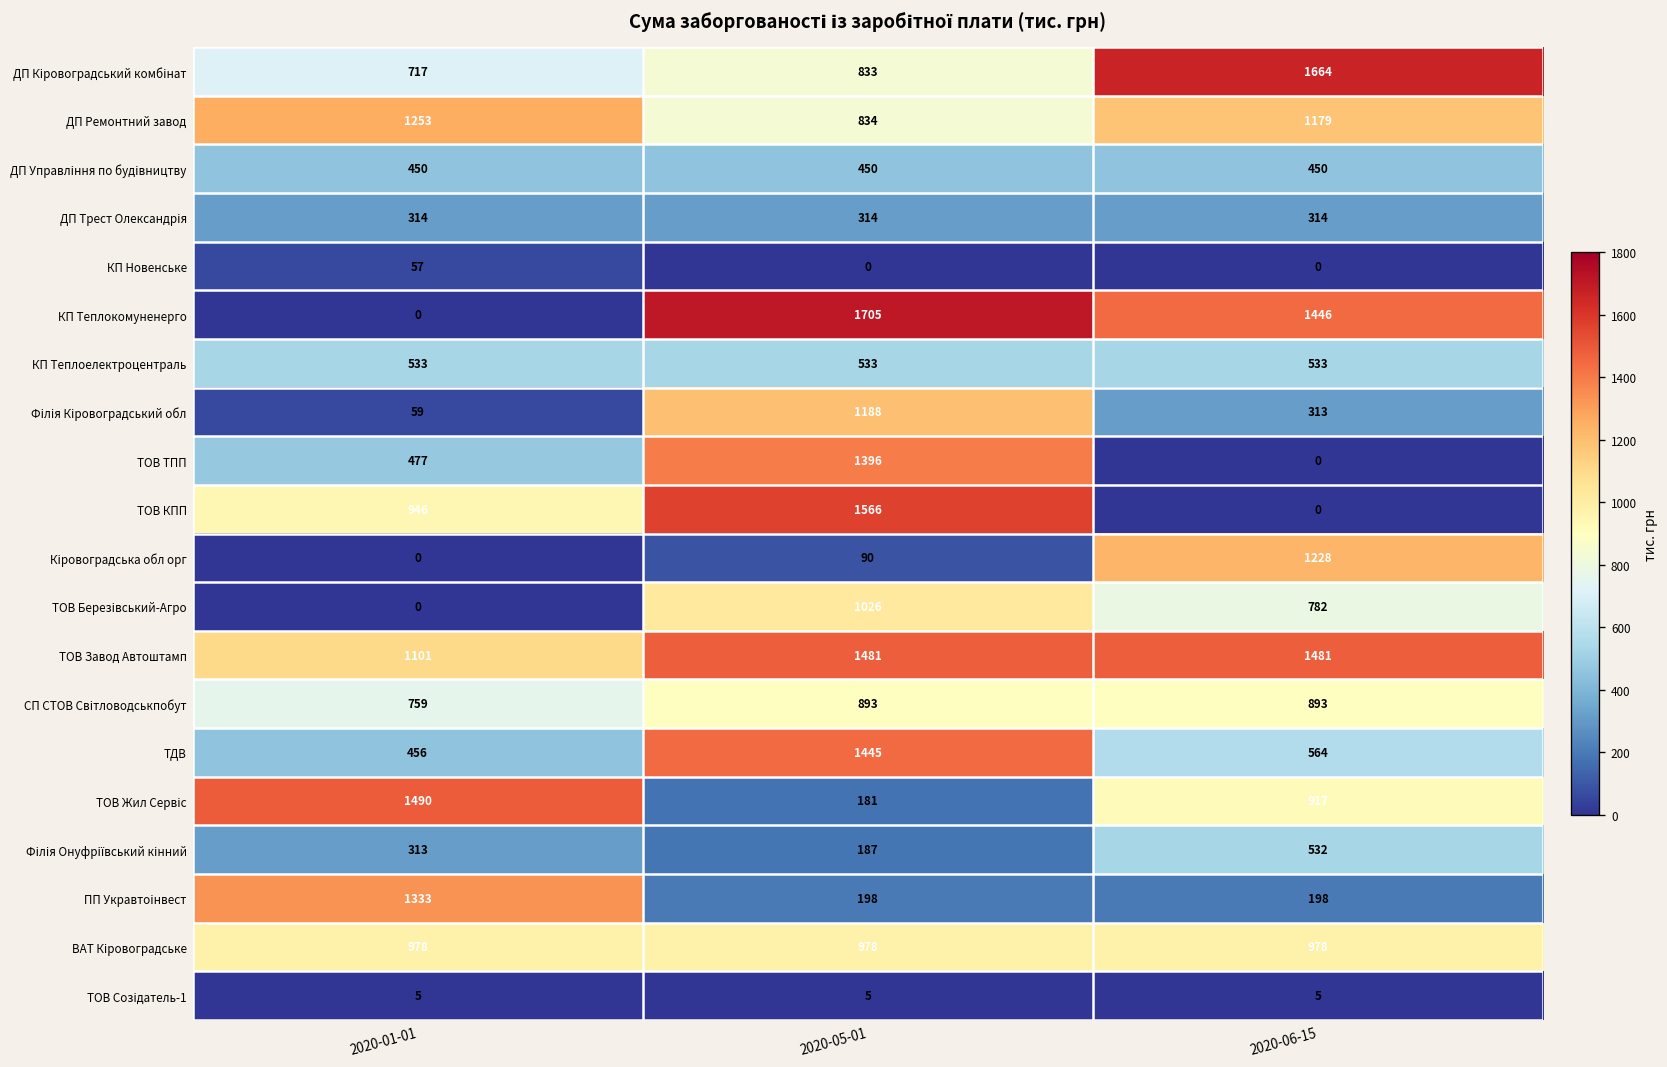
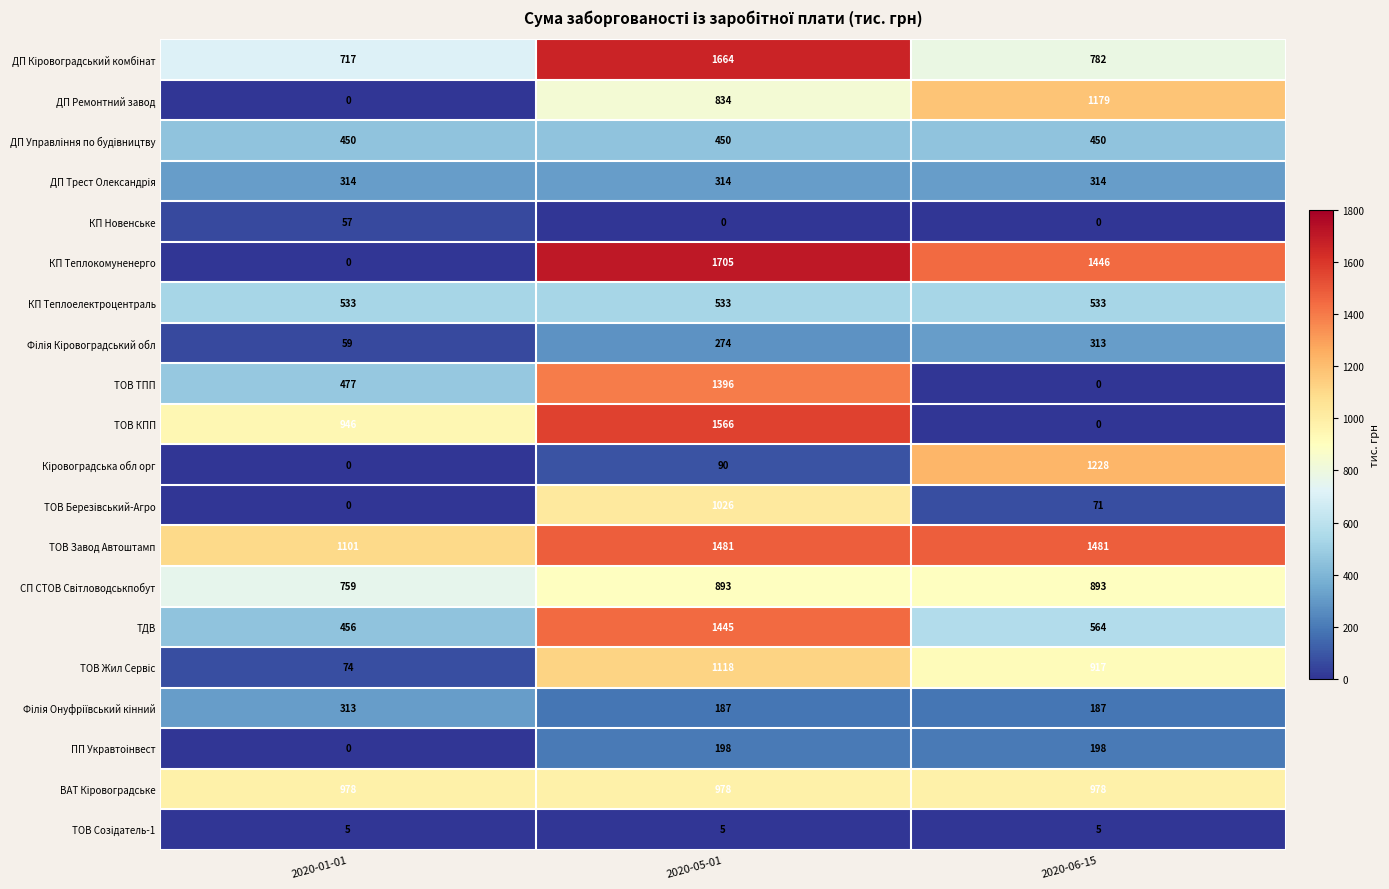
  {
    "ДП Кіровоградський комбінат": {
      "2020-01-01": 717,
-     "2020-05-01": 833,
-     "2020-06-15": 1664
+     "2020-05-01": 1664,
+     "2020-06-15": 782
    },
    "ДП Ремонтний завод": {
-     "2020-01-01": 1253,
+     "2020-01-01": 0,
      "2020-05-01": 834,
      "2020-06-15": 1179
    },
    "ДП Управління по будівництву": {
      "2020-01-01": 450,
      "2020-05-01": 450,
      "2020-06-15": 450
    },
    "ДП Трест Олександрія": {
      "2020-01-01": 314,
      "2020-05-01": 314,
      "2020-06-15": 314
    },
    "КП Новенське": {
      "2020-01-01": 57,
      "2020-05-01": 0,
      "2020-06-15": 0
    },
    "КП Теплокомуненерго": {
      "2020-01-01": 0,
      "2020-05-01": 1705,
      "2020-06-15": 1446
    },
    "КП Теплоелектроцентраль": {
      "2020-01-01": 533,
      "2020-05-01": 533,
      "2020-06-15": 533
    },
    "Філія Кіровоградський обл": {
      "2020-01-01": 59,
-     "2020-05-01": 1188,
+     "2020-05-01": 274,
      "2020-06-15": 313
    },
    "ТОВ ТПП": {
      "2020-01-01": 477,
      "2020-05-01": 1396,
      "2020-06-15": 0
    },
    "ТОВ КПП": {
      "2020-01-01": 946,
      "2020-05-01": 1566,
      "2020-06-15": 0
    },
    "Кіровоградська обл орг": {
      "2020-01-01": 0,
      "2020-05-01": 90,
      "2020-06-15": 1228
    },
    "ТОВ Березівський-Агро": {
      "2020-01-01": 0,
      "2020-05-01": 1026,
-     "2020-06-15": 782
+     "2020-06-15": 71
    },
    "ТОВ Завод Автоштамп": {
      "2020-01-01": 1101,
      "2020-05-01": 1481,
      "2020-06-15": 1481
    },
    "СП СТОВ Світловодськпобут": {
      "2020-01-01": 759,
      "2020-05-01": 893,
      "2020-06-15": 893
    },
    "ТДВ": {
      "2020-01-01": 456,
      "2020-05-01": 1445,
      "2020-06-15": 564
    },
    "ТОВ Жил Сервіс": {
-     "2020-01-01": 1490,
-     "2020-05-01": 181,
+     "2020-01-01": 74,
+     "2020-05-01": 1118,
      "2020-06-15": 917
    },
    "Філія Онуфріївський кінний": {
      "2020-01-01": 313,
      "2020-05-01": 187,
-     "2020-06-15": 532
+     "2020-06-15": 187
    },
    "ПП Укравтоінвест": {
-     "2020-01-01": 1333,
+     "2020-01-01": 0,
      "2020-05-01": 198,
      "2020-06-15": 198
    },
    "ВАТ Кіровоградське": {
      "2020-01-01": 978,
      "2020-05-01": 978,
      "2020-06-15": 978
    },
    "ТОВ Созідатель-1": {
      "2020-01-01": 5,
      "2020-05-01": 5,
      "2020-06-15": 5
    }
  }
